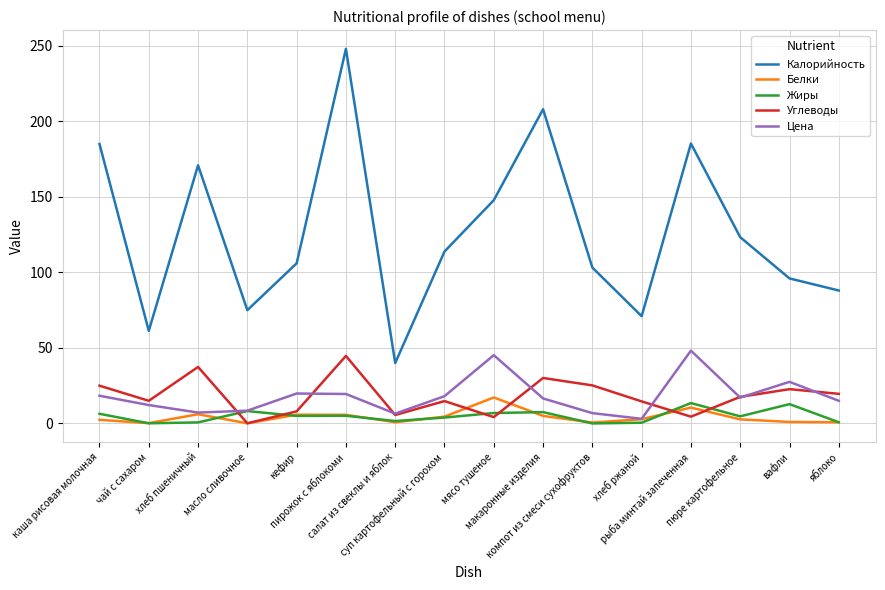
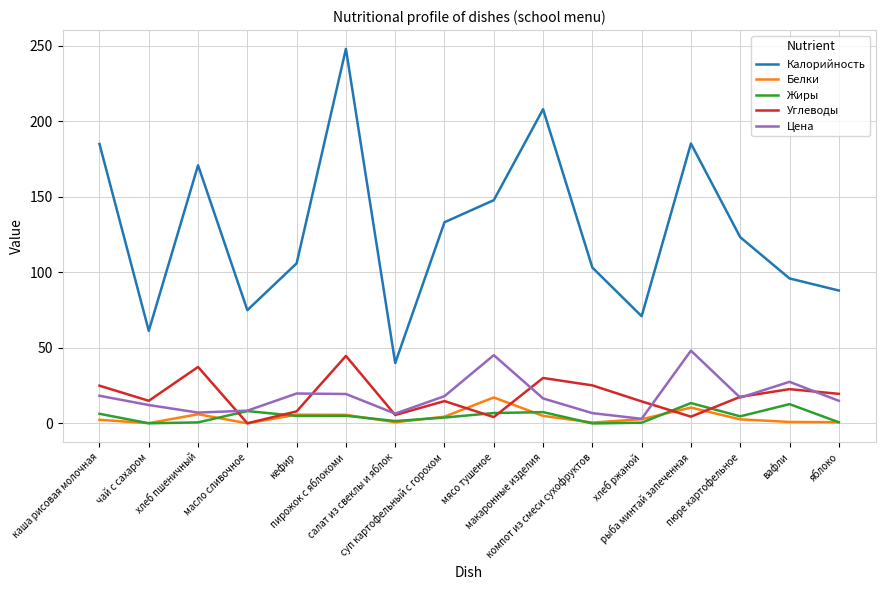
  {
    "Калорийность": {
      "каша рисовая молочная": 185,
      "чай с сахаром": 61,
      "хлеб пшеничный": 171,
      "масло сливочное": 75,
      "кефир": 106,
      "пирожок с яблокоми": 248,
      "салат из свеклы и яблок": 40,
-     "суп картофельный с горохом": 114,
+     "суп картофельный с горохом": 133,
      "мясо тушеное": 148,
      "макаронные изделия": 208,
      "компот из смеси сухофруктов": 103,
      "хлеб ржаной": 71,
      "рыба минтай запеченная": 185,
      "пюре картофельное": 123,
      "вафли": 96,
      "яблоко": 88
    },
    "Белки": {
      "каша рисовая молочная": 2,
      "мясо тушеное": 17,
      "макаронные изделия": 5,
      "рыба минтай запеченная": 11,
      "пюре картофельное": 3,
      "вафли": 1
    },
    "Жиры": {
      "каша рисовая молочная": 6,
      "хлеб пшеничный": 1,
      "мясо тушеное": 7,
      "макаронные изделия": 8,
      "хлеб ржаной": 1,
      "рыба минтай запеченная": 14,
      "пюре картофельное": 5,
      "вафли": 13
    },
    "Углеводы": {
      "каша рисовая молочная": 25,
      "чай с сахаром": 15,
      "хлеб пшеничный": 37,
      "кефир": 8,
      "пирожок с яблокоми": 45,
      "суп картофельный с горохом": 15,
      "мясо тушеное": 4,
      "макаронные изделия": 30,
      "компот из смеси сухофруктов": 25,
      "хлеб ржаной": 15,
      "рыба минтай запеченная": 5,
      "вафли": 23,
      "яблоко": 20
    },
    "Цена": {
      "каша рисовая молочная": 18,
      "чай с сахаром": 12,
      "кефир": 20,
      "пирожок с яблокоми": 20,
      "суп картофельный с горохом": 18,
      "мясо тушеное": 45,
      "макаронные изделия": 17,
      "компот из смеси сухофруктов": 7,
      "рыба минтай запеченная": 48,
      "вафли": 28,
      "яблоко": 15
    }
  }
